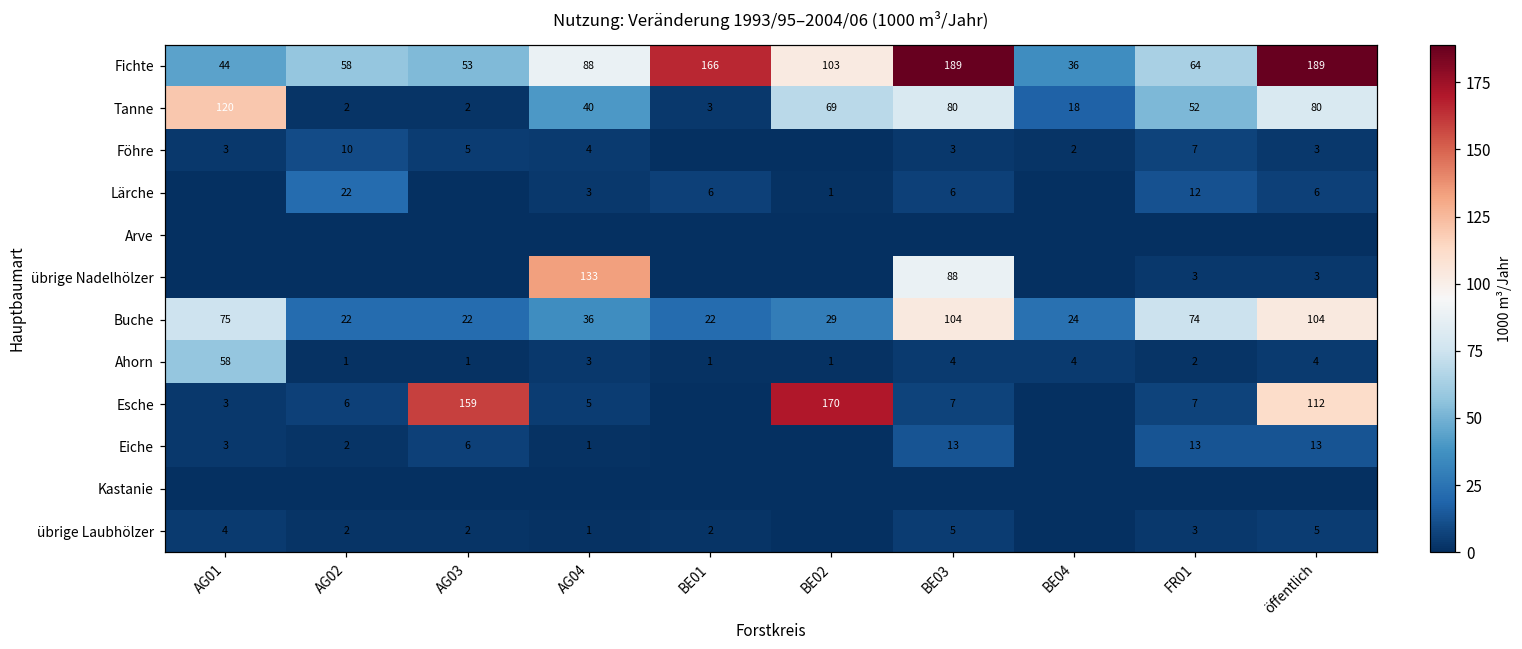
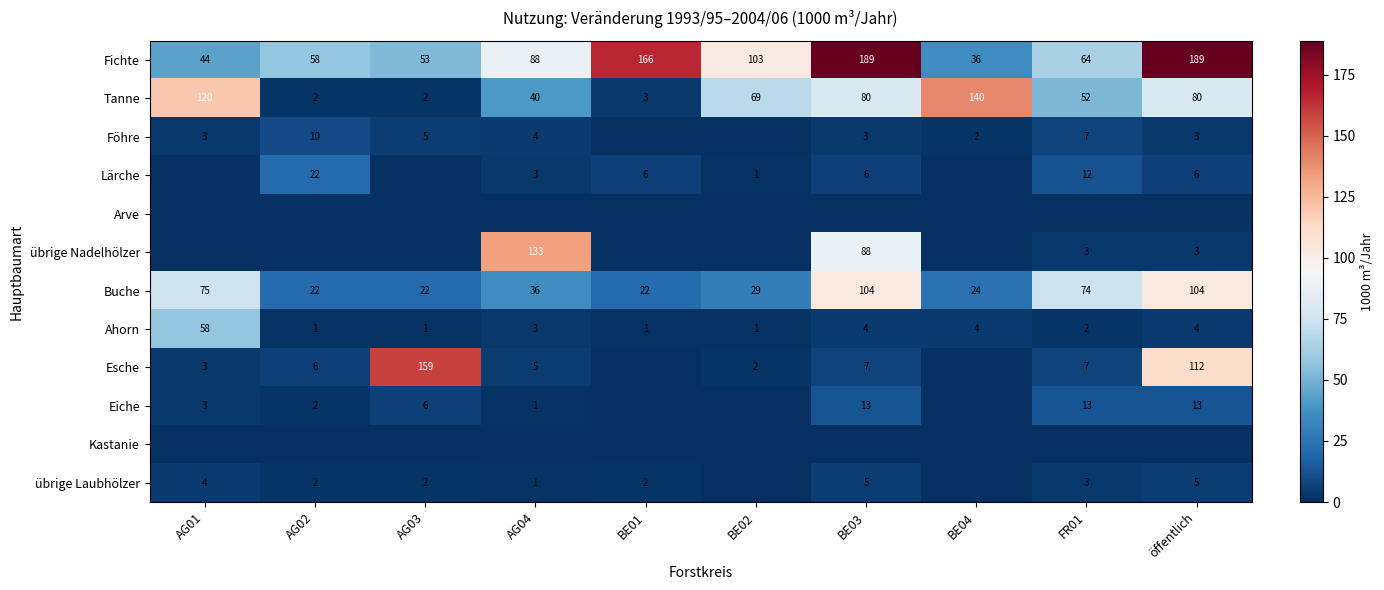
  {
    "Fichte": {
      "AG01": 44,
      "AG02": 58,
      "AG03": 53,
      "AG04": 88,
      "BE01": 166,
      "BE02": 103,
      "BE03": 189,
      "BE04": 36,
      "FR01": 64,
      "öffentlich": 189
    },
    "Tanne": {
      "AG01": 120,
      "AG02": 2,
      "AG03": 2,
      "AG04": 40,
      "BE01": 3,
      "BE02": 69,
      "BE03": 80,
-     "BE04": 18,
+     "BE04": 140,
      "FR01": 52,
      "öffentlich": 80
    },
    "Föhre": {
      "AG01": 3,
      "AG02": 10,
      "AG03": 5,
      "AG04": 4,
      "BE03": 3,
      "BE04": 2,
      "FR01": 7,
      "öffentlich": 3
    },
    "Lärche": {
      "AG02": 22,
      "AG04": 3,
      "BE01": 6,
      "BE02": 1,
      "BE03": 6,
      "FR01": 12,
      "öffentlich": 6
    },
    "übrige Nadelhölzer": {
      "AG04": 133,
      "BE03": 88,
      "FR01": 3,
      "öffentlich": 3
    },
    "Buche": {
      "AG01": 75,
      "AG02": 22,
      "AG03": 22,
      "AG04": 36,
      "BE01": 22,
      "BE02": 29,
      "BE03": 104,
      "BE04": 24,
      "FR01": 74,
      "öffentlich": 104
    },
    "Ahorn": {
      "AG01": 58,
      "AG02": 1,
      "AG03": 1,
      "AG04": 3,
      "BE01": 1,
      "BE02": 1,
      "BE03": 4,
      "BE04": 4,
      "FR01": 2,
      "öffentlich": 4
    },
    "Esche": {
      "AG01": 3,
      "AG02": 6,
      "AG03": 159,
      "AG04": 5,
-     "BE02": 170,
+     "BE02": 2,
      "BE03": 7,
      "FR01": 7,
      "öffentlich": 112
    },
    "Eiche": {
      "AG01": 3,
      "AG02": 2,
      "AG03": 6,
      "AG04": 1,
      "BE03": 13,
      "FR01": 13,
      "öffentlich": 13
    },
    "übrige Laubhölzer": {
      "AG01": 4,
      "AG02": 2,
      "AG03": 2,
      "AG04": 1,
      "BE01": 2,
      "BE03": 5,
      "FR01": 3,
      "öffentlich": 5
    }
  }
